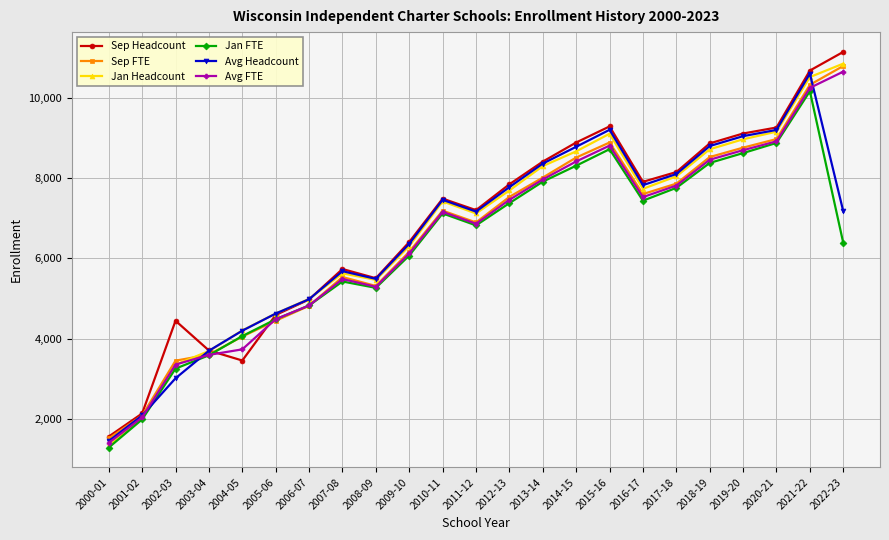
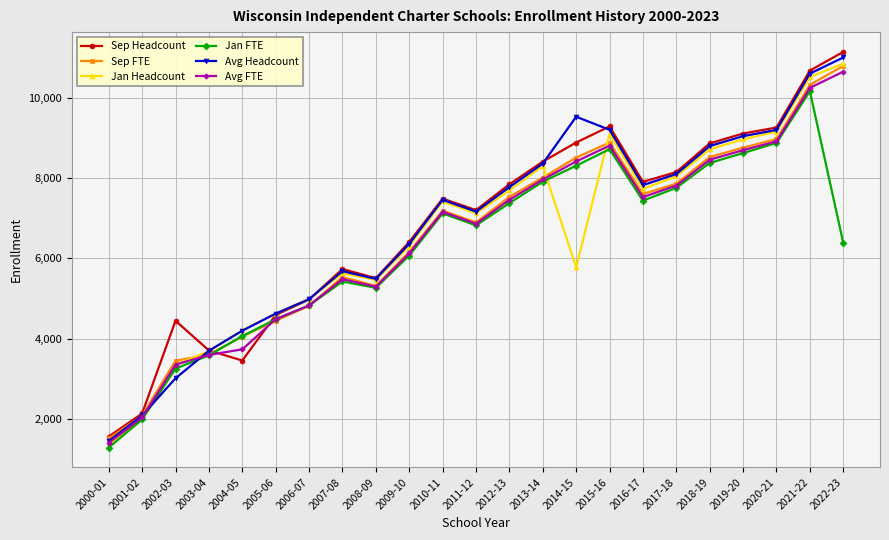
  {
    "Sep Headcount": {
      "2002-03": "4,500",
      "2004-05": "3,500",
      "2012-13": "7,800",
      "2014-15": "8,900",
      "2015-16": "9,300",
      "2016-17": "7,900",
      "2018-19": "8,900",
      "2019-20": "9,100",
      "2021-22": "10,700",
      "2022-23": "11,100"
    },
    "Sep FTE": {
      "2002-03": "3,500",
      "2012-13": "7,500",
      "2014-15": "8,500",
      "2015-16": "8,900",
      "2016-17": "7,600",
      "2018-19": "8,500",
      "2019-20": "8,800",
      "2021-22": "10,300"
    },
    "Jan Headcount": {
      "2012-13": "7,700",
-     "2014-15": "8,700",
+     "2014-15": "5,800",
      "2015-16": "9,100",
      "2016-17": "7,700",
      "2018-19": "8,700",
      "2019-20": "9,000",
      "2021-22": "10,500"
    },
    "Jan FTE": {
      "2002-03": "3,300",
      "2012-13": "7,400",
      "2014-15": "8,300",
      "2015-16": "8,700",
      "2016-17": "7,400",
      "2018-19": "8,400",
      "2019-20": "8,600",
      "2021-22": "10,200",
      "2022-23": "6,400"
    },
    "Avg Headcount": {
      "2002-03": "3,000",
      "2012-13": "7,800",
-     "2014-15": "8,800",
+     "2014-15": "9,500",
      "2015-16": "9,200",
      "2016-17": "7,800",
      "2018-19": "8,800",
      "2019-20": "9,000",
      "2021-22": "10,600",
-     "2022-23": "7,200"
+     "2022-23": "11,000"
    },
    "Avg FTE": {
      "2004-05": "3,700",
      "2012-13": "7,500",
      "2014-15": "8,400",
      "2015-16": "8,800",
      "2016-17": "7,500",
      "2018-19": "8,500",
      "2019-20": "8,700",
      "2021-22": "10,200",
      "2022-23": "10,600"
    }
  }
